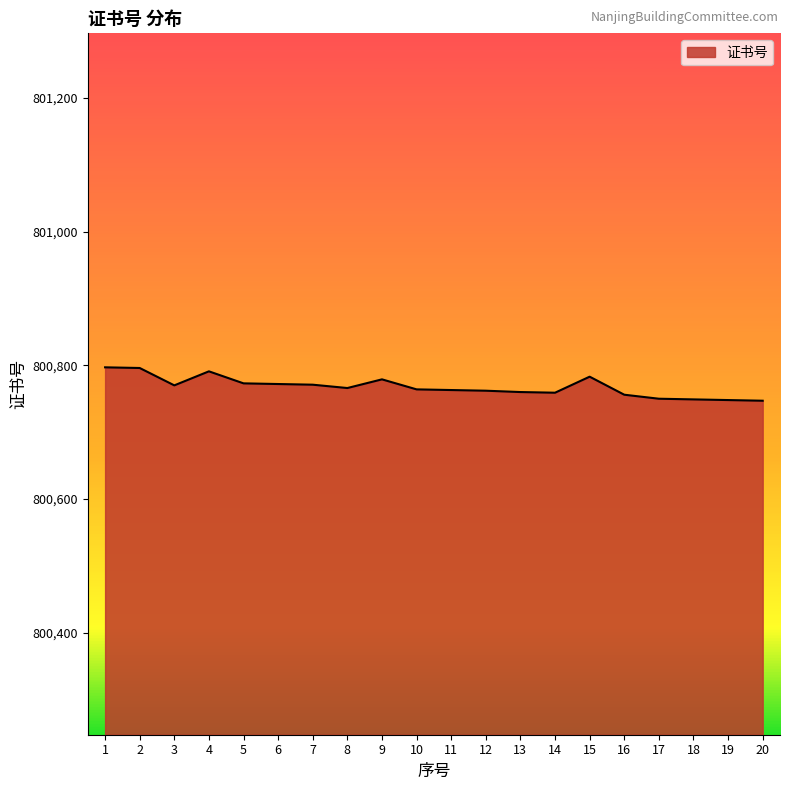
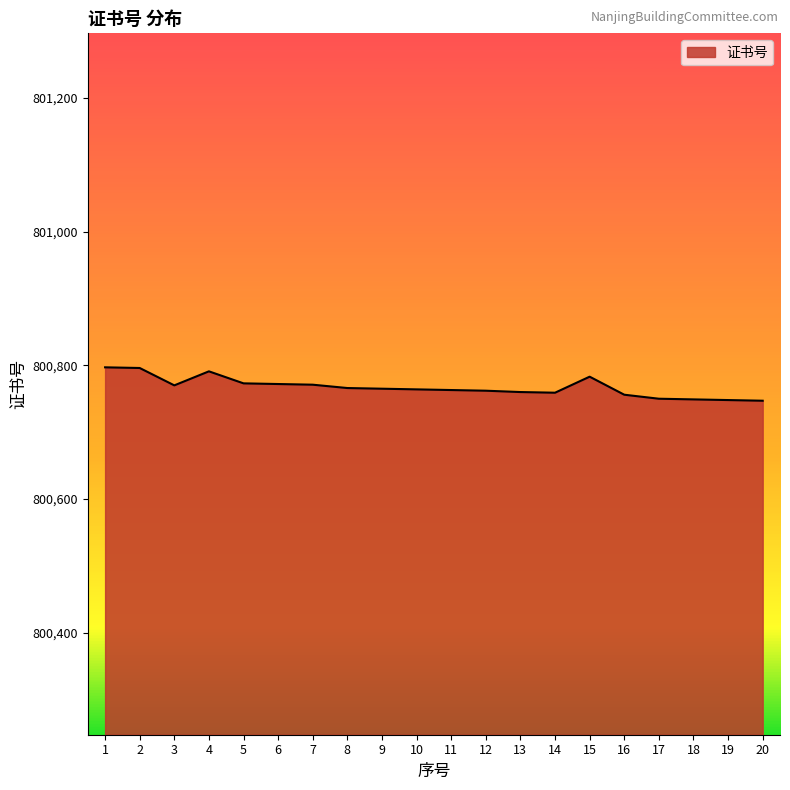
  {
    "1": "800,800",
    "2": "800,800",
    "3": "800,770",
    "4": "800,790",
    "5": "800,770",
    "6": "800,770",
    "7": "800,770",
    "8": "800,770",
-   "9": "800,780",
+   "9": "800,770",
    "10": "800,760",
    "11": "800,760",
    "12": "800,760",
    "13": "800,760",
    "14": "800,760",
    "15": "800,780",
    "16": "800,760",
    "17": "800,750",
    "18": "800,750",
    "19": "800,750",
    "20": "800,750"
  }
